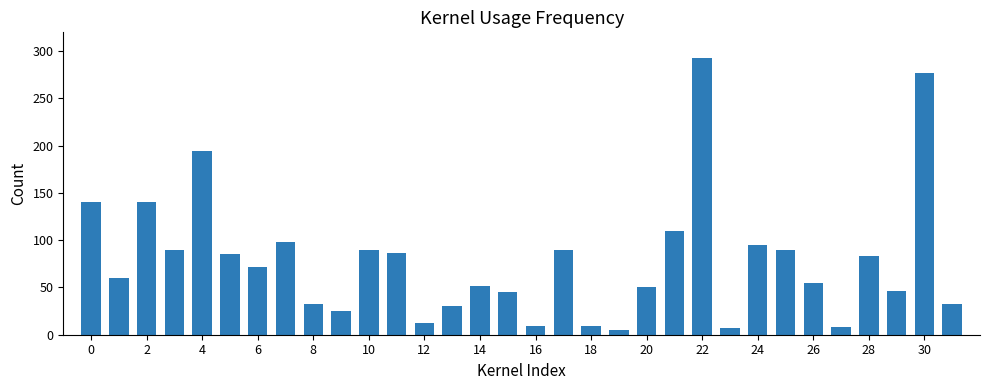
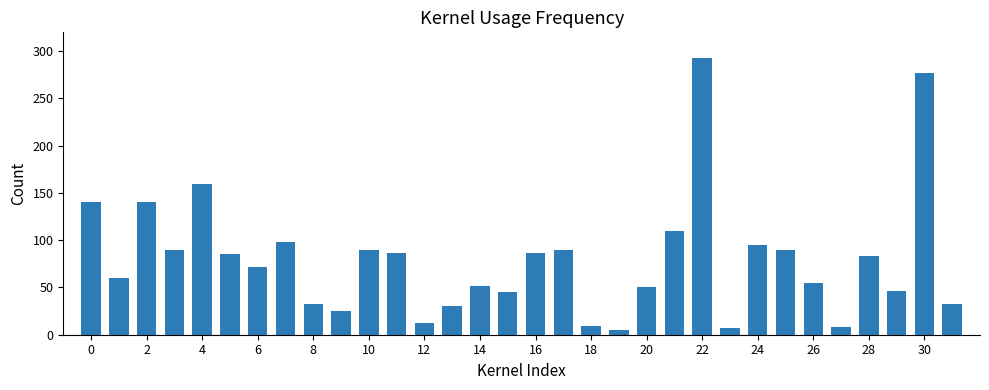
  {
    "0": 140,
    "2": 140,
-   "4": 190,
+   "4": 160,
    "6": 70,
    "8": 30,
    "10": 90,
    "12": 10,
    "14": 50,
-   "16": 10,
+   "16": 90,
    "18": 10,
    "20": 50,
    "22": 290,
    "24": 100,
    "26": 60,
    "28": 80,
    "30": 280
  }
